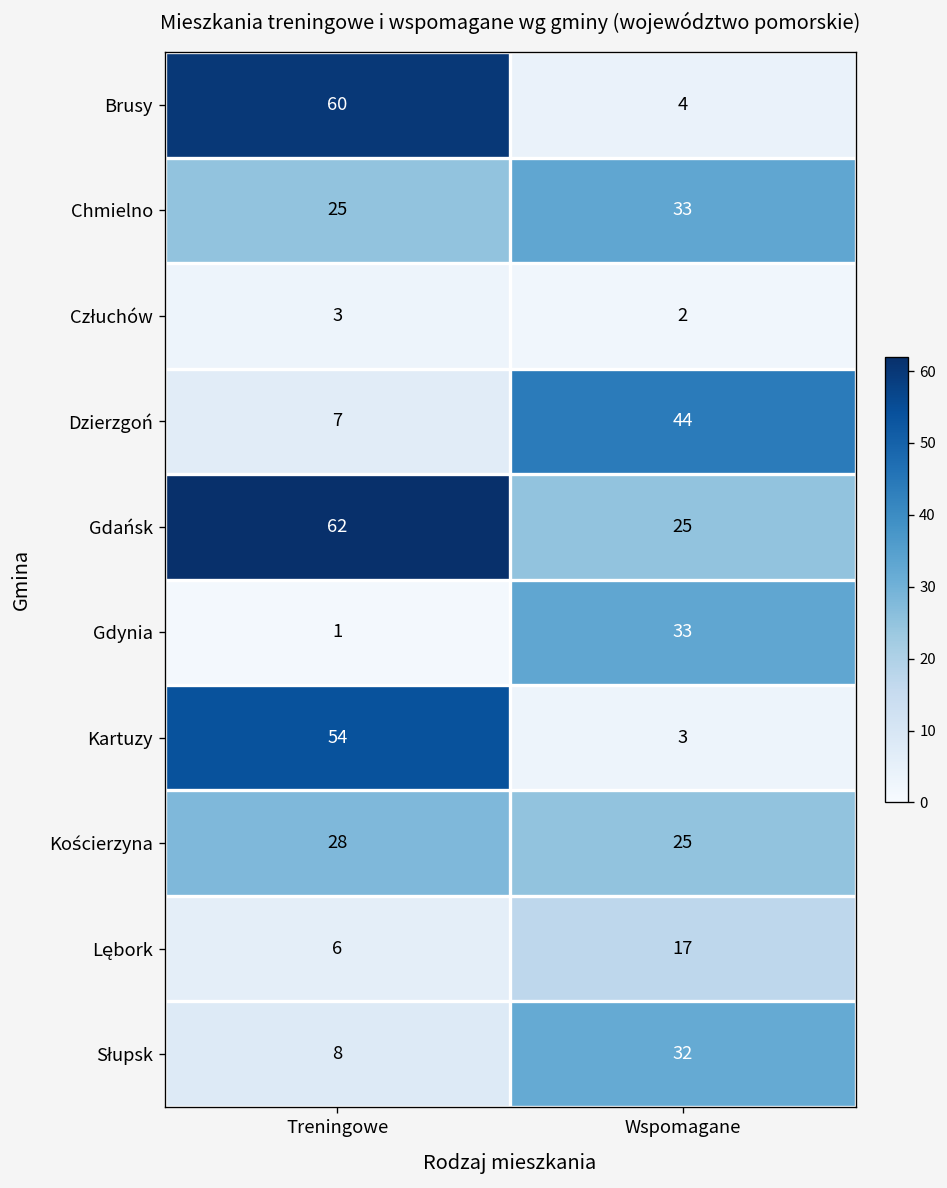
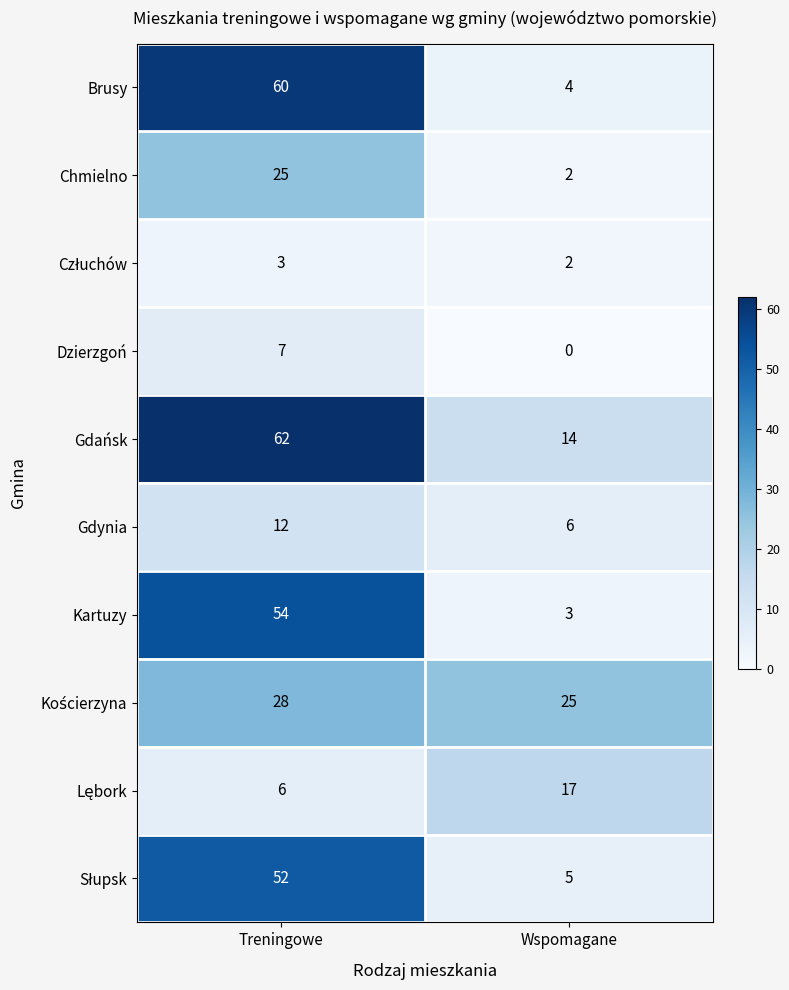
  {
    "Brusy": {
      "Treningowe": 60,
      "Wspomagane": 4
    },
    "Chmielno": {
      "Treningowe": 25,
-     "Wspomagane": 33
+     "Wspomagane": 2
    },
    "Człuchów": {
      "Treningowe": 3,
      "Wspomagane": 2
    },
    "Dzierzgoń": {
      "Treningowe": 7,
-     "Wspomagane": 44
+     "Wspomagane": 0
    },
    "Gdańsk": {
      "Treningowe": 62,
-     "Wspomagane": 25
+     "Wspomagane": 14
    },
    "Gdynia": {
-     "Treningowe": 1,
-     "Wspomagane": 33
+     "Treningowe": 12,
+     "Wspomagane": 6
    },
    "Kartuzy": {
      "Treningowe": 54,
      "Wspomagane": 3
    },
    "Kościerzyna": {
      "Treningowe": 28,
      "Wspomagane": 25
    },
    "Lębork": {
      "Treningowe": 6,
      "Wspomagane": 17
    },
    "Słupsk": {
-     "Treningowe": 8,
-     "Wspomagane": 32
+     "Treningowe": 52,
+     "Wspomagane": 5
    }
  }
